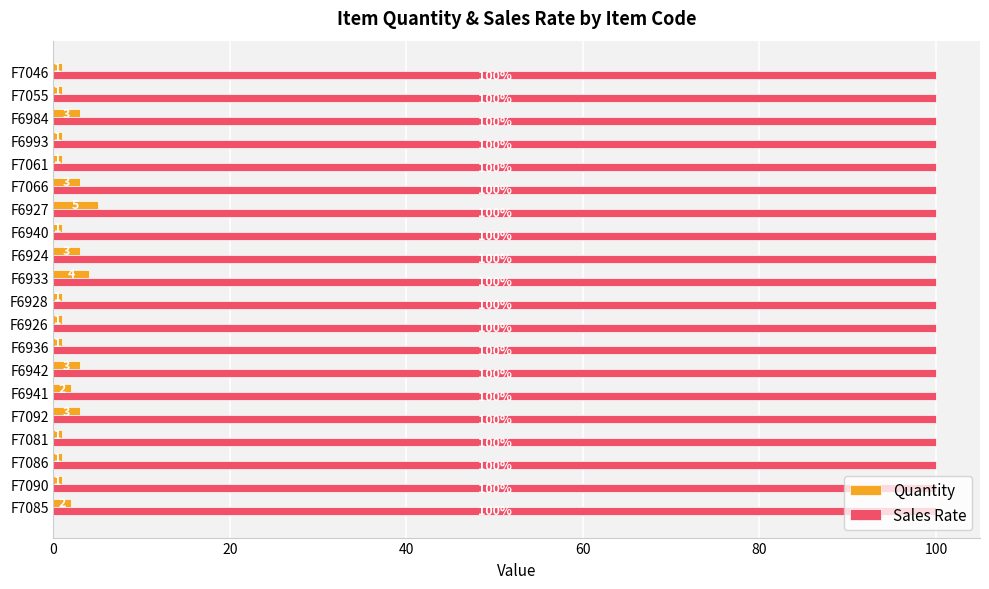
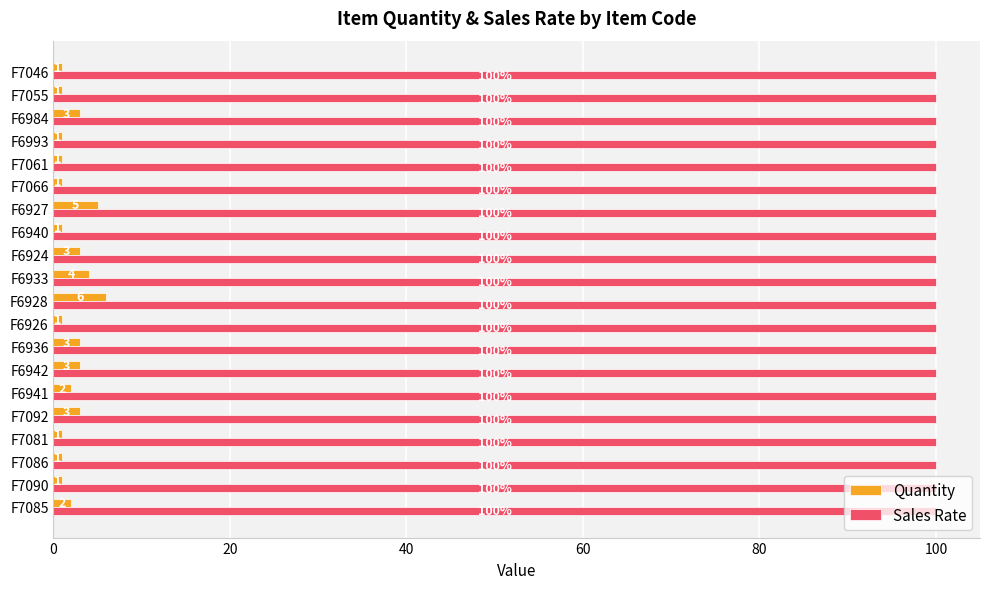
  {
    "Quantity": {
      "F7046": 1,
      "F7055": 1,
      "F6984": 3,
      "F6993": 1,
      "F7061": 1,
-     "F7066": 3,
+     "F7066": 1,
      "F6927": 5,
      "F6940": 1,
      "F6924": 3,
      "F6933": 4,
-     "F6928": 1,
+     "F6928": 6,
      "F6926": 1,
-     "F6936": 1,
+     "F6936": 3,
      "F6942": 3,
      "F6941": 2,
      "F7092": 3,
      "F7081": 1,
      "F7086": 1,
      "F7090": 1,
      "F7085": 2
    },
    "Sales Rate": {
      "F7046": 100,
      "F7055": 100,
      "F6984": 100,
      "F6993": 100,
      "F7061": 100,
      "F7066": 100,
      "F6927": 100,
      "F6940": 100,
      "F6924": 100,
      "F6933": 100,
      "F6928": 100,
      "F6926": 100,
      "F6936": 100,
      "F6942": 100,
      "F6941": 100,
      "F7092": 100,
      "F7081": 100,
      "F7086": 100
    }
  }
